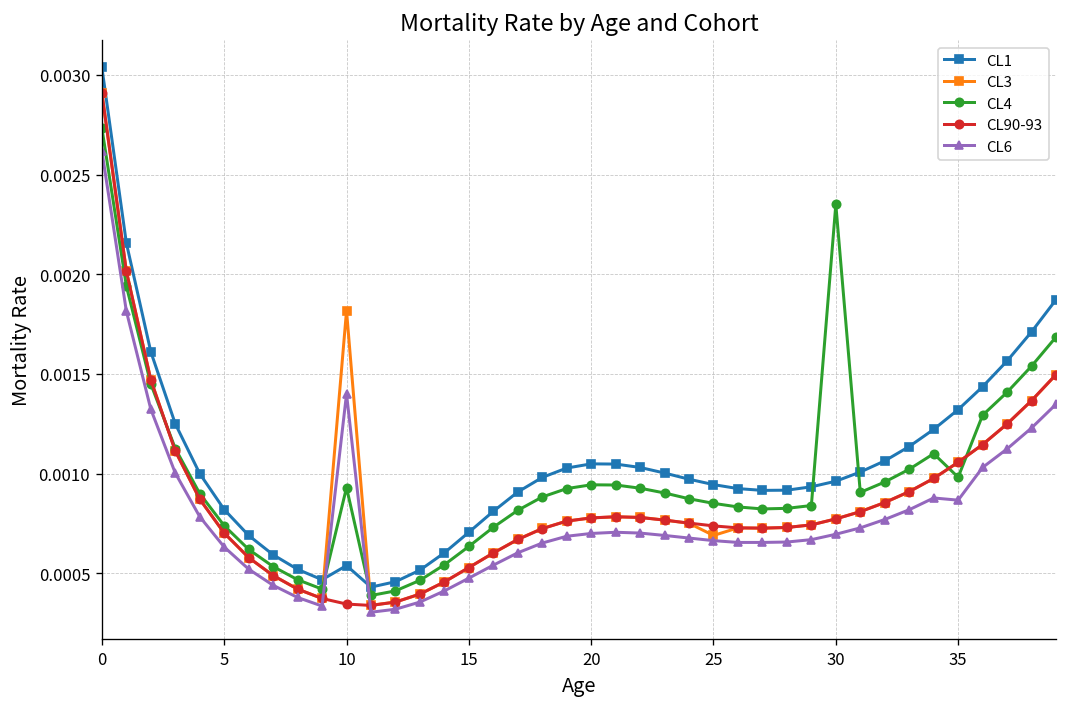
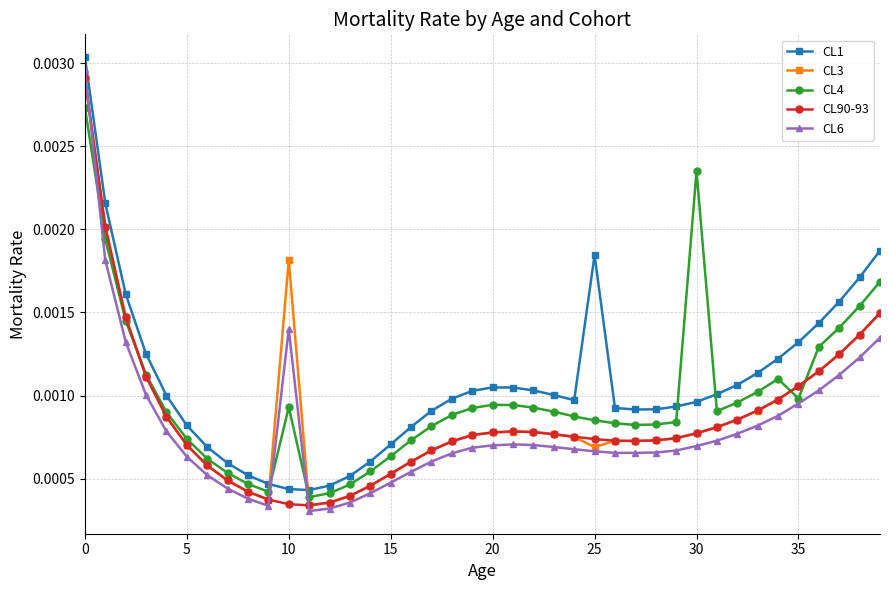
  {
    "CL1": {
      "0": 0.00304,
      "5": 0.00082,
-     "10": 0.00054,
+     "10": 0.00044,
      "15": 0.00071,
      "20": 0.00105,
-     "25": 0.00095,
+     "25": 0.00185,
      "30": 0.00096,
      "35": 0.00132
    },
    "CL3": {
      "10": 0.00182,
      "25": 0.00069
    },
    "CL4": {
      "0": 0.00273,
      "5": 0.00074,
      "10": 0.00093,
      "15": 0.00064,
      "20": 0.00094,
      "25": 0.00085,
      "30": 0.00235,
      "35": 0.00098
    },
    "CL90-93": {
      "10": 0.00035,
      "25": 0.00074
    },
    "CL6": {
-     "0": 0.00262,
+     "0": 0.00296,
      "5": 0.00063,
      "10": 0.00140,
      "15": 0.00048,
      "20": 0.00070,
      "25": 0.00066,
      "30": 0.00070,
-     "35": 0.00087
+     "35": 0.00095
    }
  }
